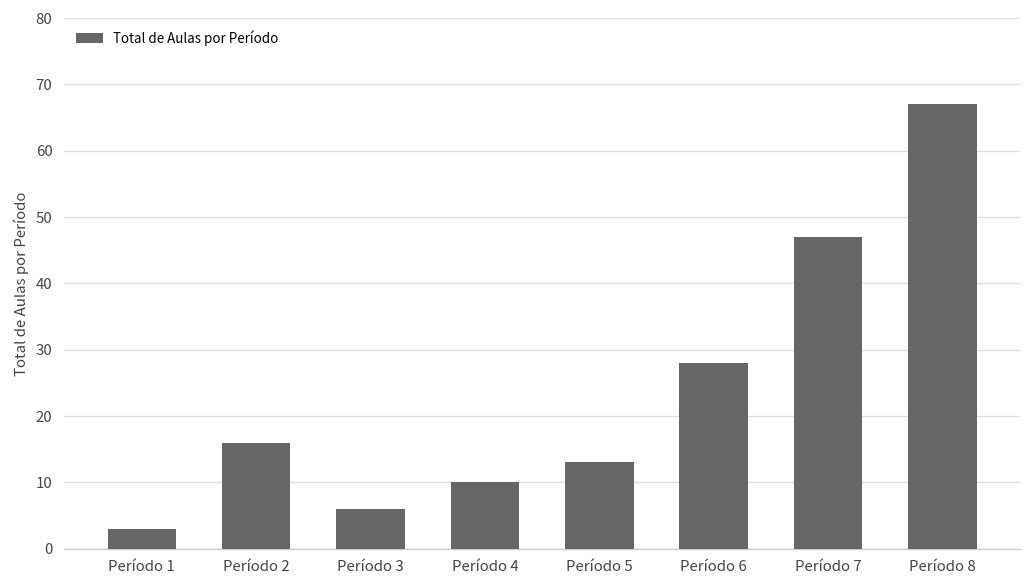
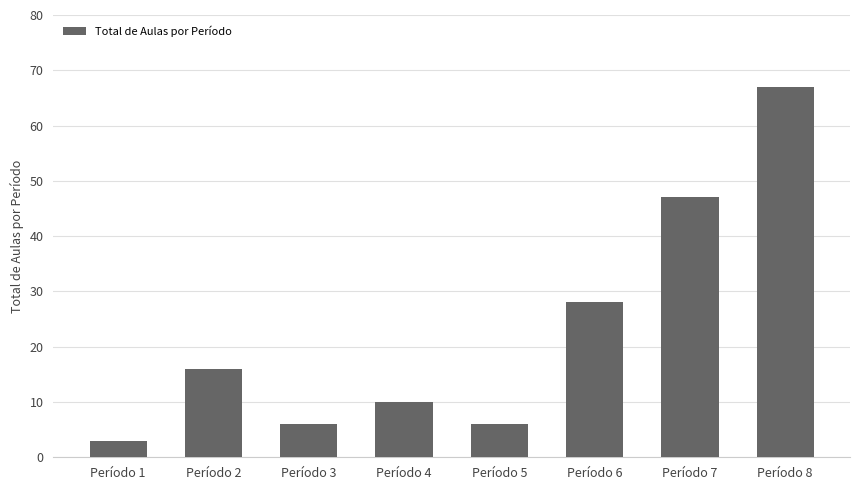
  {
    "Período 1": 3,
    "Período 2": 16,
    "Período 3": 6,
    "Período 4": 10,
-   "Período 5": 13,
+   "Período 5": 6,
    "Período 6": 28,
    "Período 7": 47,
    "Período 8": 67
  }
